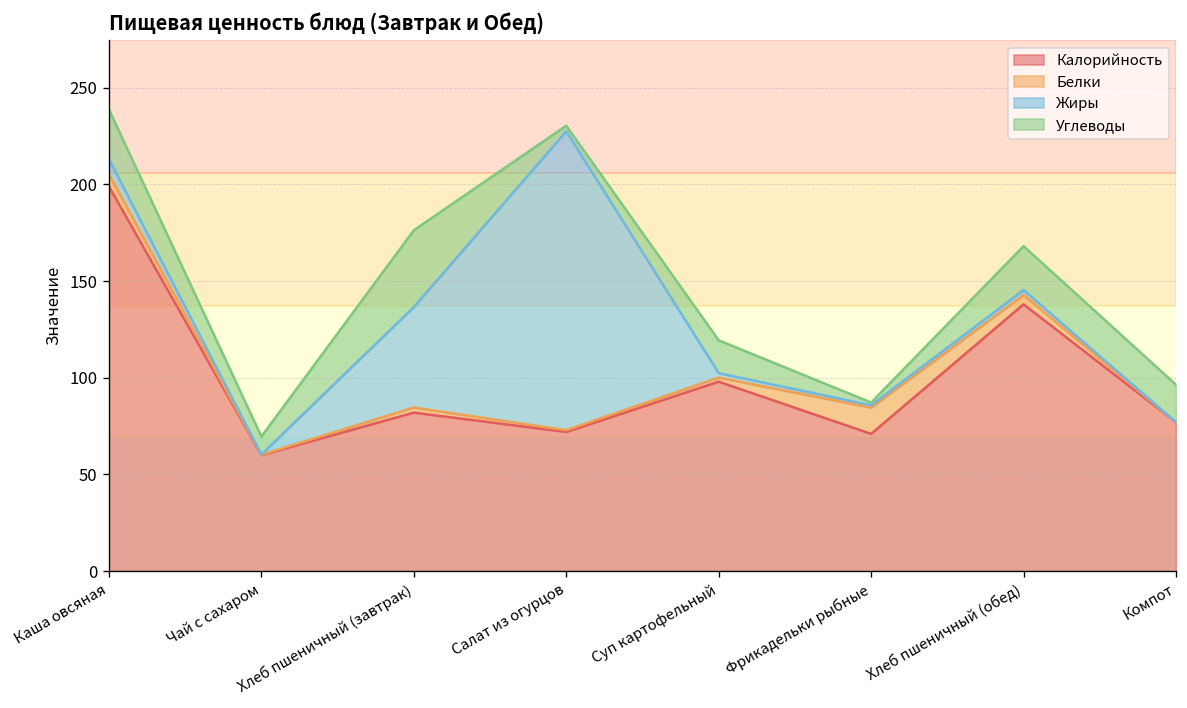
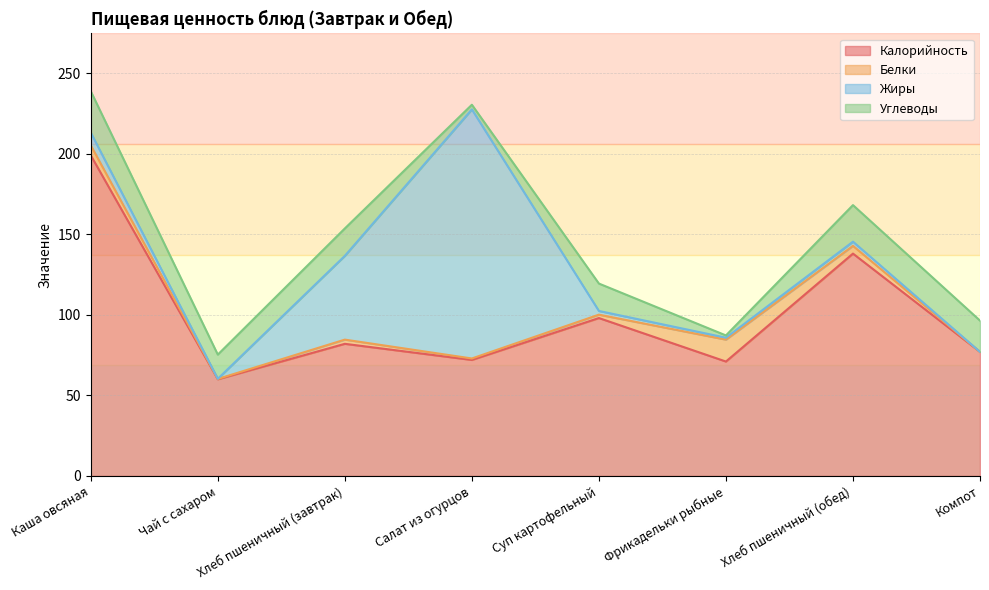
  {
    "Жиры": {
      "Каша овсяная": 8,
      "Хлеб пшеничный (завтрак)": 52,
      "Салат из огурцов": 155,
      "Суп картофельный": 2,
      "Хлеб пшеничный (обед)": 3
    },
    "Углеводы": {
      "Каша овсяная": 26,
-     "Чай с сахаром": 9,
-     "Хлеб пшеничный (завтрак)": 40,
+     "Чай с сахаром": 15,
+     "Хлеб пшеничный (завтрак)": 17,
      "Салат из огурцов": 3,
      "Суп картофельный": 17,
      "Хлеб пшеничный (обед)": 23,
      "Компот": 19
    }
  }
